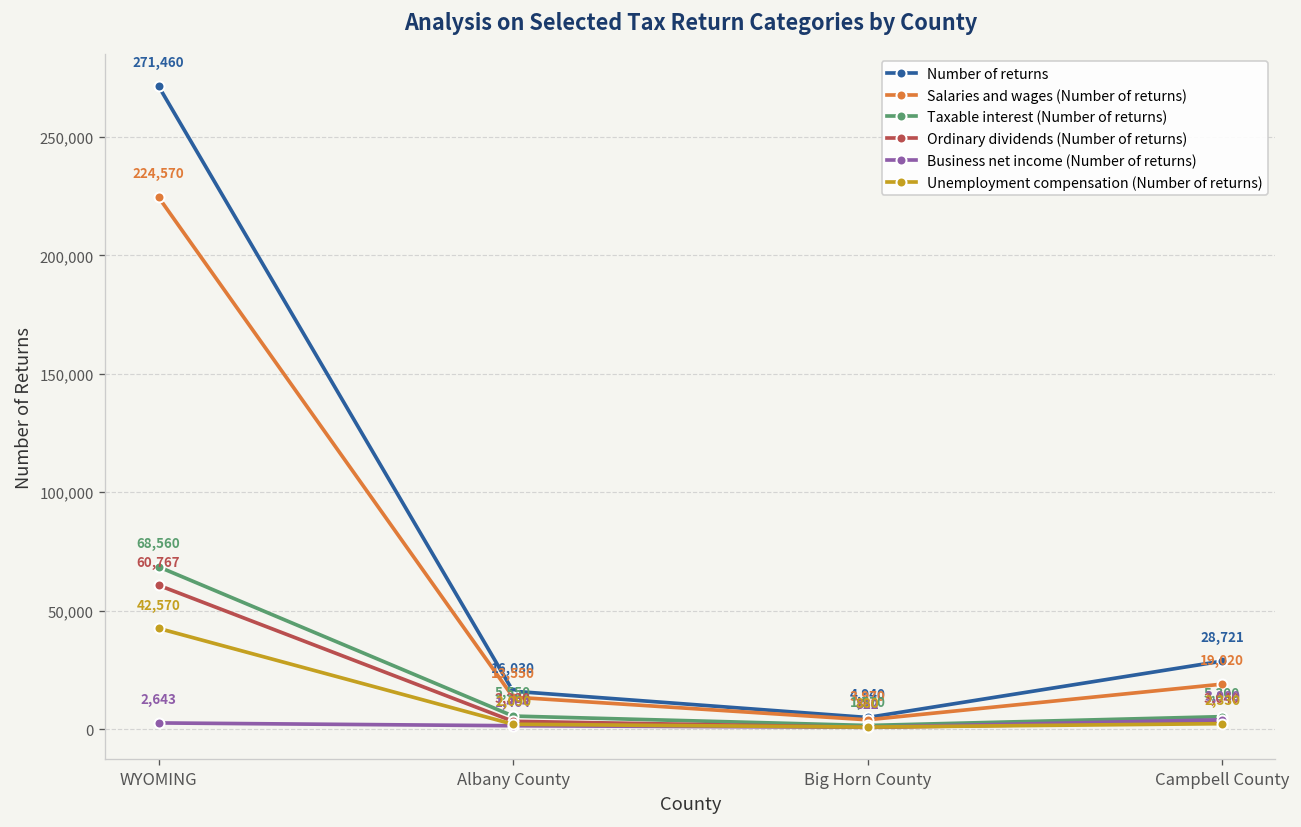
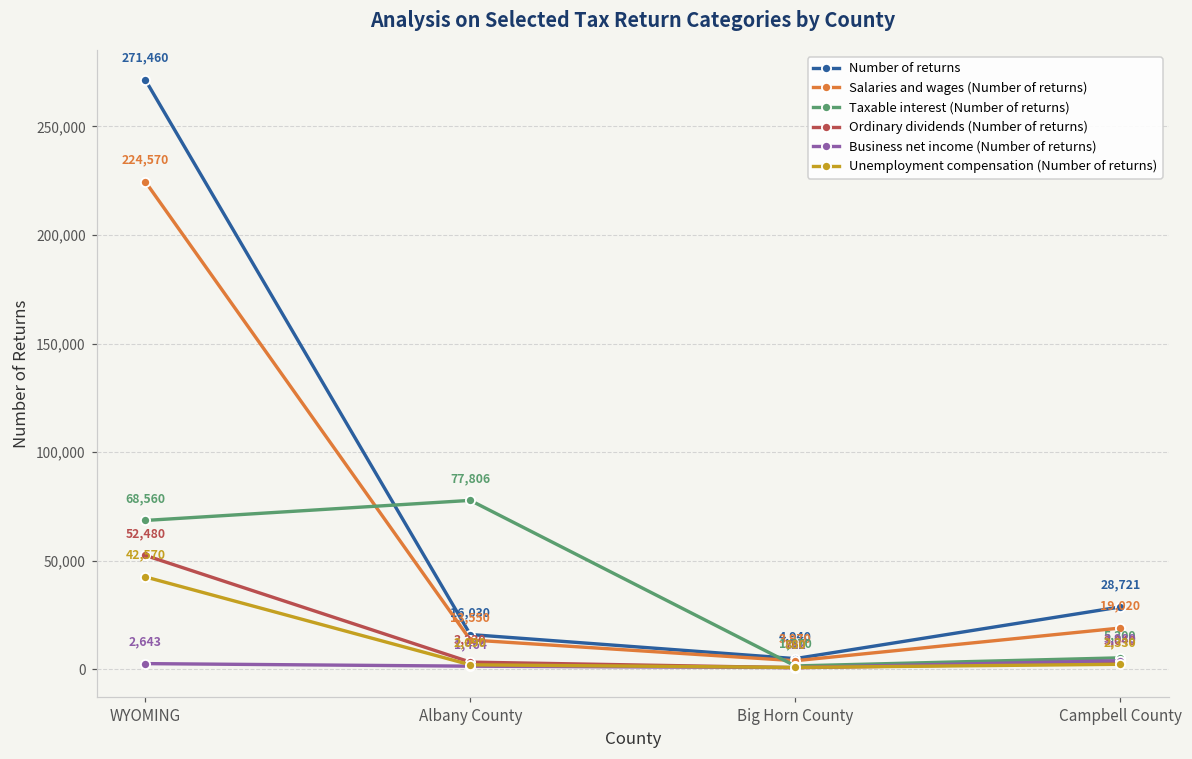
  {
    "Number of returns": {
      "WYOMING": "271,460",
      "Campbell County": "28,721"
    },
    "Taxable interest (Number of returns)": {
      "WYOMING": "68,560",
-     "Albany County": "5,550"
+     "Albany County": "77,806"
    },
    "Ordinary dividends (Number of returns)": {
-     "WYOMING": "60,767"
+     "WYOMING": "52,480"
    },
    "Business net income (Number of returns)": {
      "WYOMING": "2,643"
    }
  }
